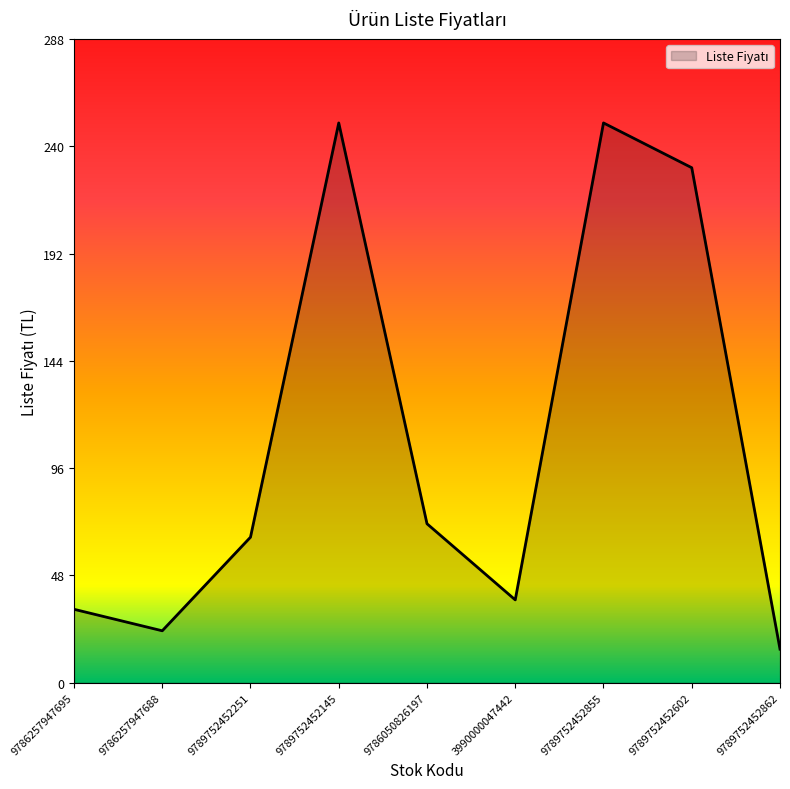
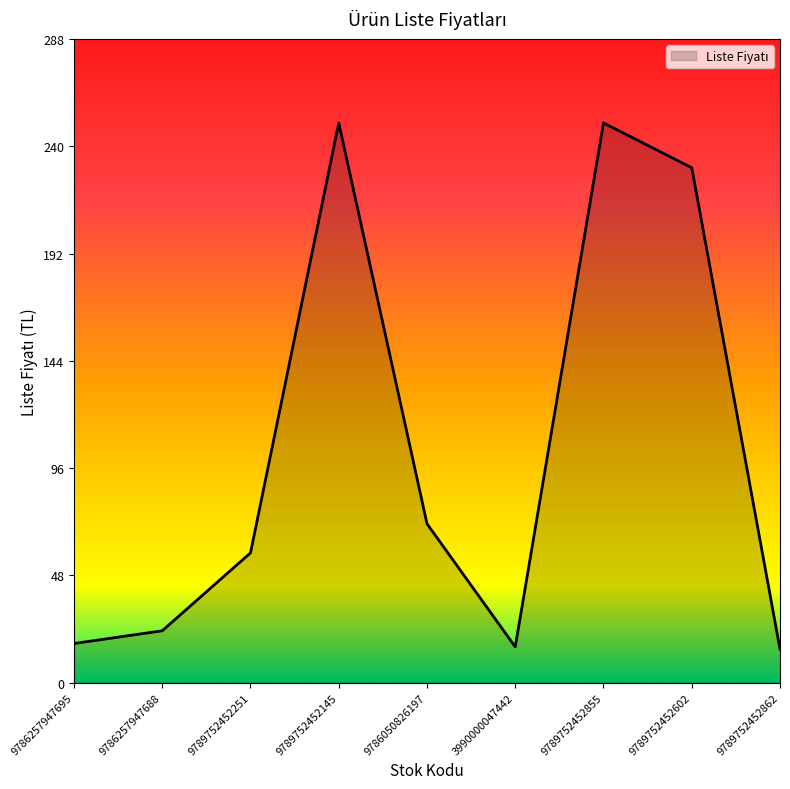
  {
-   "9786257947695": 33,
+   "9786257947695": 18,
    "9786257947688": 23,
-   "9789752452251": 65,
+   "9789752452251": 58,
    "9789752452145": 250,
    "9786050826197": 71,
-   "3990000047442": 37,
+   "3990000047442": 16,
    "9789752452855": 250,
    "9789752452602": 230,
    "9789752452862": 15
  }
